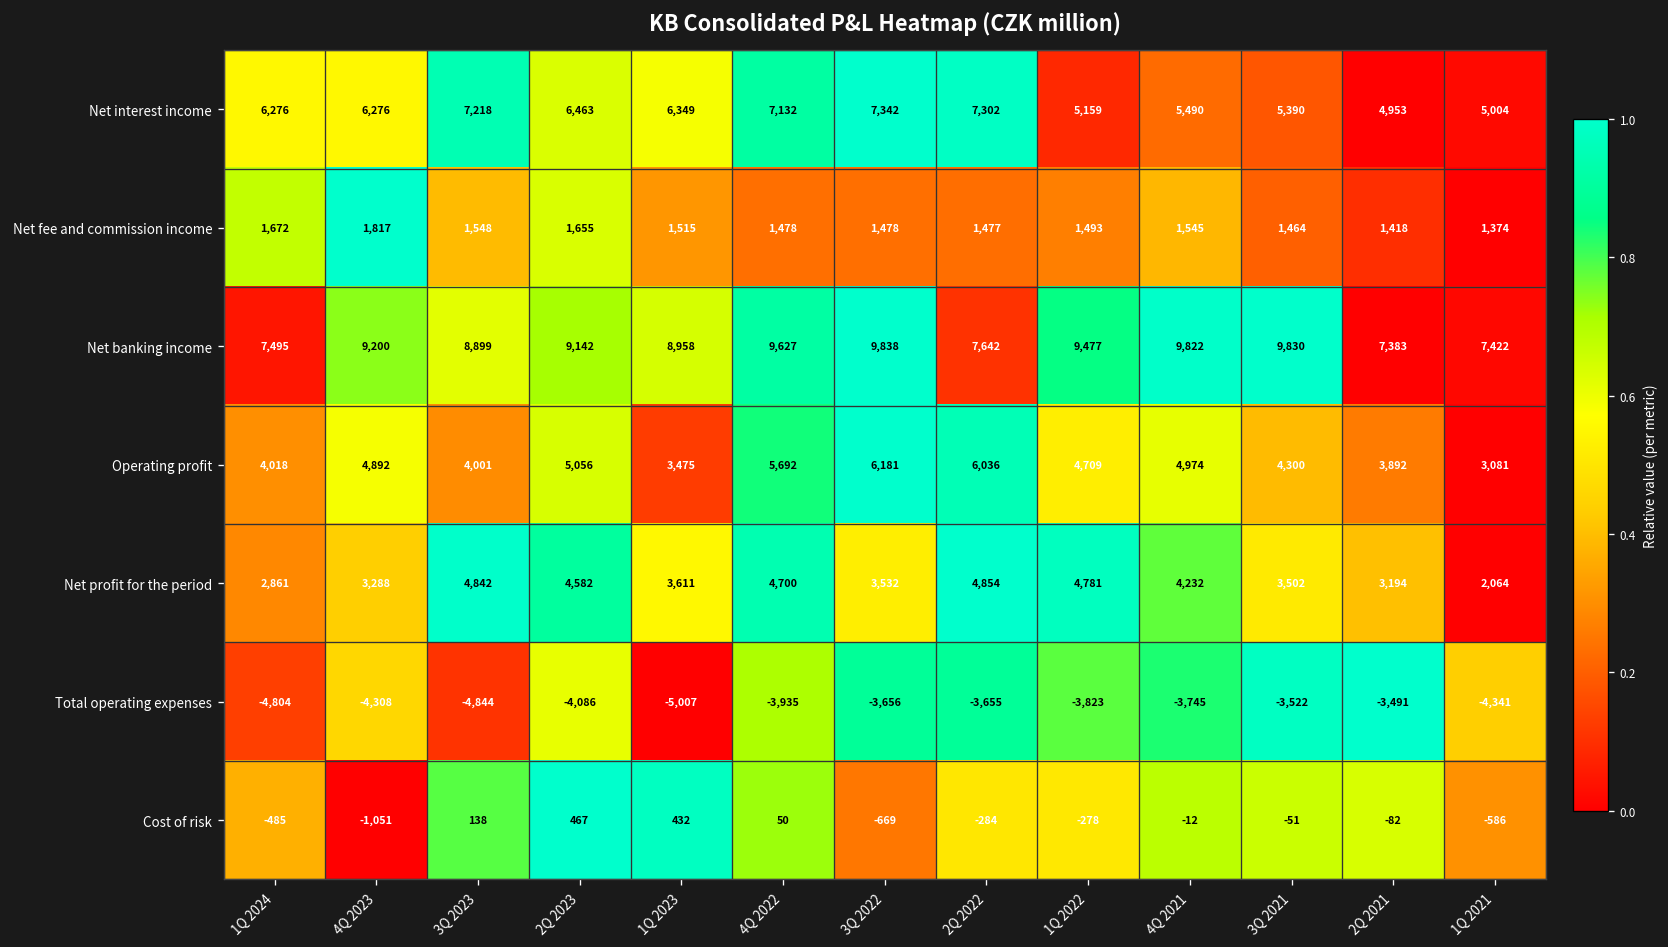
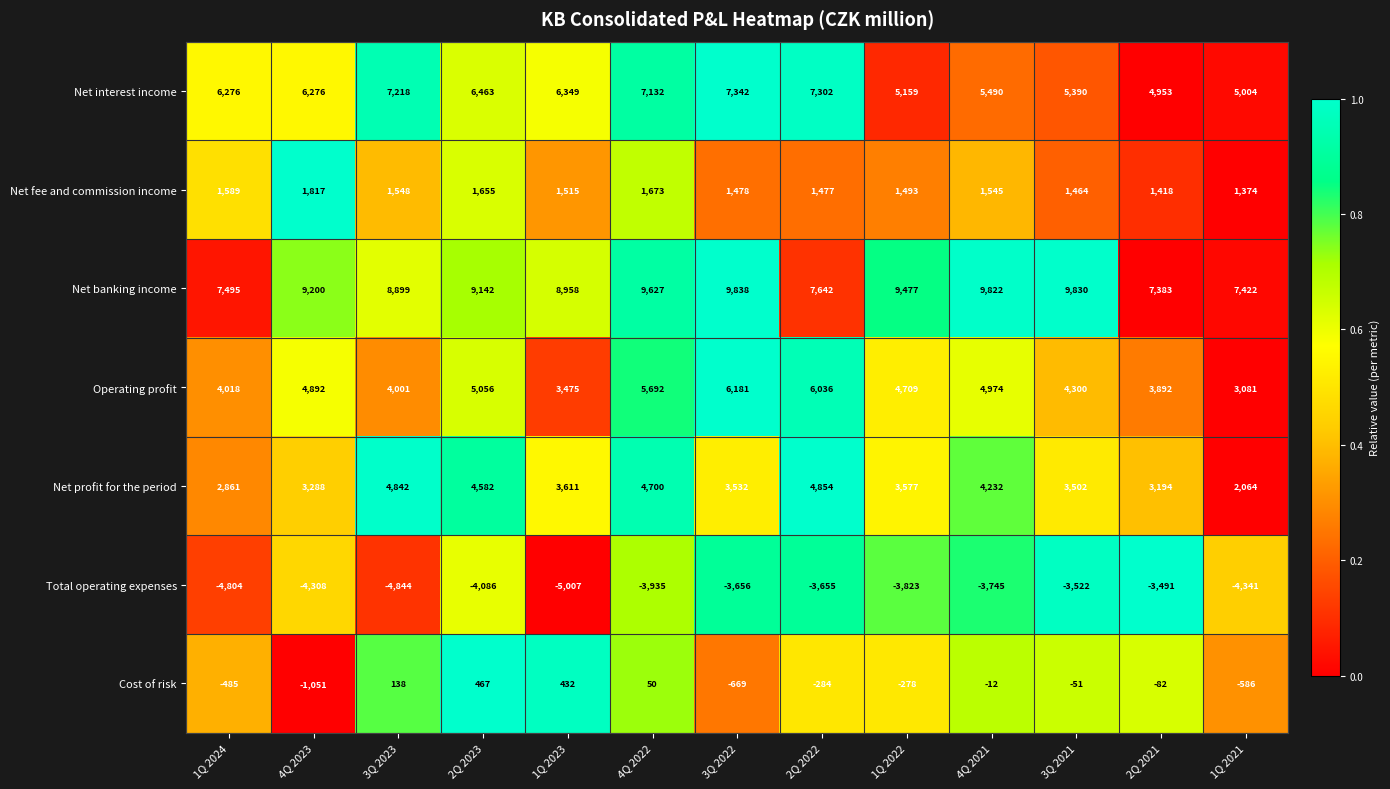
  {
    "Net interest income": {
      "1Q 2024": "6,276",
      "4Q 2023": "6,276",
      "3Q 2023": "7,218",
      "2Q 2023": "6,463",
      "1Q 2023": "6,349",
      "4Q 2022": "7,132",
      "3Q 2022": "7,342",
      "2Q 2022": "7,302",
      "1Q 2022": "5,159",
      "4Q 2021": "5,490",
      "3Q 2021": "5,390",
      "2Q 2021": "4,953",
      "1Q 2021": "5,004"
    },
    "Net fee and commission income": {
-     "1Q 2024": "1,672",
+     "1Q 2024": "1,589",
      "4Q 2023": "1,817",
      "3Q 2023": "1,548",
      "2Q 2023": "1,655",
      "1Q 2023": "1,515",
-     "4Q 2022": "1,478",
+     "4Q 2022": "1,673",
      "3Q 2022": "1,478",
      "2Q 2022": "1,477",
      "1Q 2022": "1,493",
      "4Q 2021": "1,545",
      "3Q 2021": "1,464",
      "2Q 2021": "1,418",
      "1Q 2021": "1,374"
    },
    "Net banking income": {
      "1Q 2024": "7,495",
      "4Q 2023": "9,200",
      "3Q 2023": "8,899",
      "2Q 2023": "9,142",
      "1Q 2023": "8,958",
      "4Q 2022": "9,627",
      "3Q 2022": "9,838",
      "2Q 2022": "7,642",
      "1Q 2022": "9,477",
      "4Q 2021": "9,822",
      "3Q 2021": "9,830",
      "2Q 2021": "7,383",
      "1Q 2021": "7,422"
    },
    "Operating profit": {
      "1Q 2024": "4,018",
      "4Q 2023": "4,892",
      "3Q 2023": "4,001",
      "2Q 2023": "5,056",
      "1Q 2023": "3,475",
      "4Q 2022": "5,692",
      "3Q 2022": "6,181",
      "2Q 2022": "6,036",
      "1Q 2022": "4,709",
      "4Q 2021": "4,974",
      "3Q 2021": "4,300",
      "2Q 2021": "3,892",
      "1Q 2021": "3,081"
    },
    "Net profit for the period": {
      "1Q 2024": "2,861",
      "4Q 2023": "3,288",
      "3Q 2023": "4,842",
      "2Q 2023": "4,582",
      "1Q 2023": "3,611",
      "4Q 2022": "4,700",
      "3Q 2022": "3,532",
      "2Q 2022": "4,854",
-     "1Q 2022": "4,781",
+     "1Q 2022": "3,577",
      "4Q 2021": "4,232",
      "3Q 2021": "3,502",
      "2Q 2021": "3,194",
      "1Q 2021": "2,064"
    },
    "Total operating expenses": {
      "1Q 2024": "-4,804",
      "4Q 2023": "-4,308",
      "3Q 2023": "-4,844",
      "2Q 2023": "-4,086",
      "1Q 2023": "-5,007",
      "4Q 2022": "-3,935",
      "3Q 2022": "-3,656",
      "2Q 2022": "-3,655",
      "1Q 2022": "-3,823",
      "4Q 2021": "-3,745",
      "3Q 2021": "-3,522",
      "2Q 2021": "-3,491",
      "1Q 2021": "-4,341"
    },
    "Cost of risk": {
      "1Q 2024": "-485",
      "4Q 2023": "-1,051",
      "3Q 2023": "138",
      "2Q 2023": "467",
      "1Q 2023": "432",
      "4Q 2022": "50",
      "3Q 2022": "-669",
      "2Q 2022": "-284",
      "1Q 2022": "-278",
      "4Q 2021": "-12",
      "3Q 2021": "-51",
      "2Q 2021": "-82",
      "1Q 2021": "-586"
    }
  }
